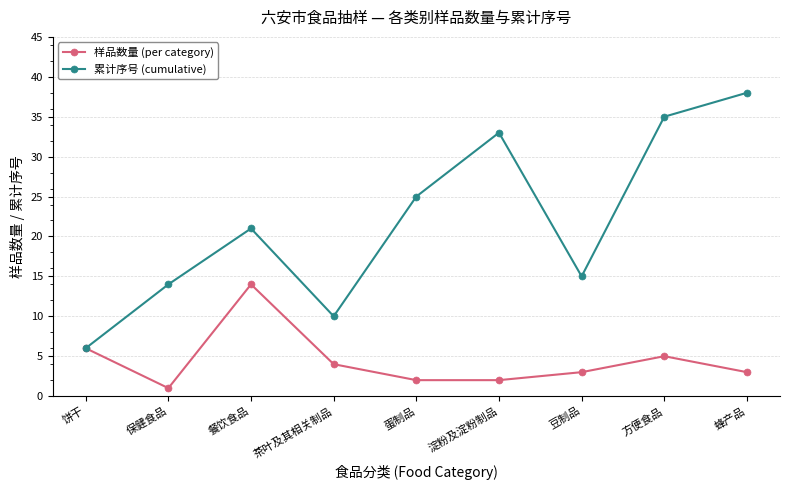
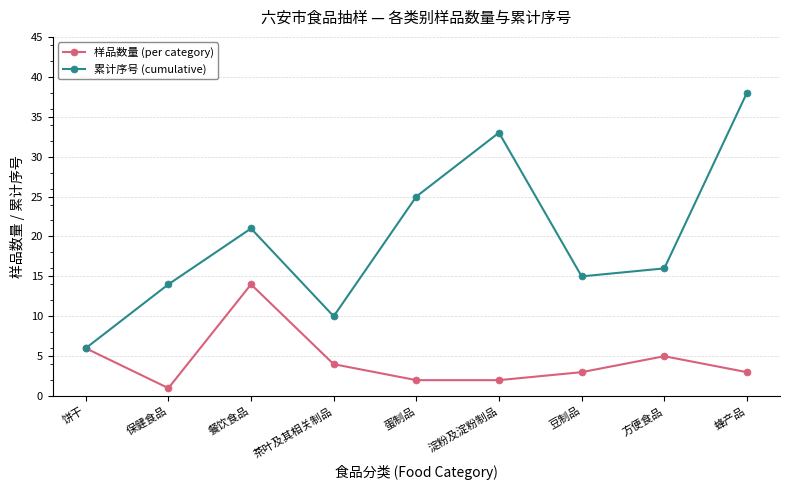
  {
    "样品数量 (per category)": {
      "保健食品": 1,
      "餐饮食品": 14,
      "茶叶及其相关制品": 4,
      "蛋制品": 2,
      "淀粉及淀粉制品": 2,
      "豆制品": 3,
      "方便食品": 5,
      "蜂产品": 3
    },
    "累计序号 (cumulative)": {
      "保健食品": 14,
      "餐饮食品": 21,
      "茶叶及其相关制品": 10,
      "蛋制品": 25,
      "淀粉及淀粉制品": 33,
      "豆制品": 15,
-     "方便食品": 35,
+     "方便食品": 16,
      "蜂产品": 38
    }
  }
